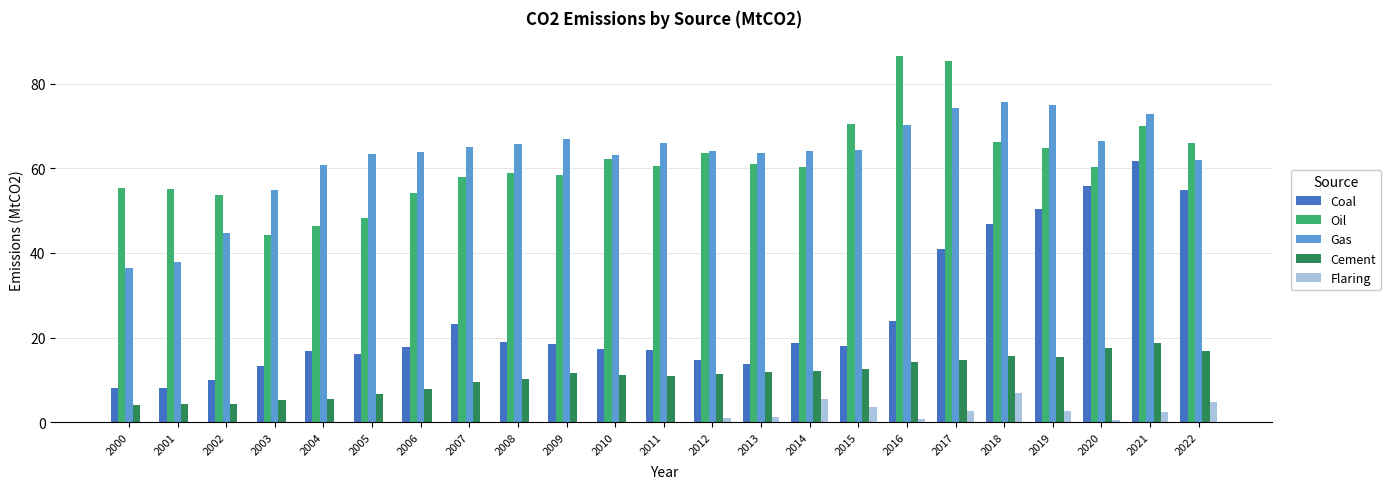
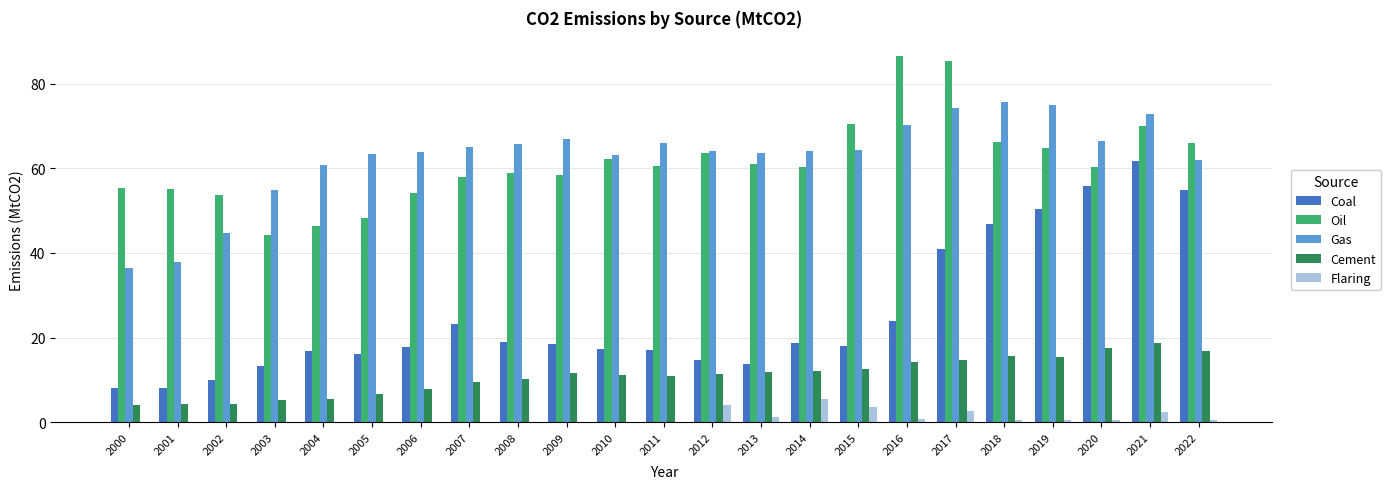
  {
    "Flaring": {
      "2000": 0,
      "2001": 0,
      "2002": 0,
      "2003": 0,
      "2004": 0,
      "2005": 0,
      "2006": 0,
      "2007": 0,
      "2008": 0,
      "2009": 0,
      "2010": 0,
      "2011": 0,
-     "2012": 1,
+     "2012": 4,
      "2013": 1,
      "2014": 6,
      "2015": 4,
      "2016": 1,
      "2017": 3,
-     "2018": 7,
-     "2019": 3,
+     "2018": 1,
+     "2019": 0,
      "2021": 2,
-     "2022": 5
+     "2022": 0
    }
  }
